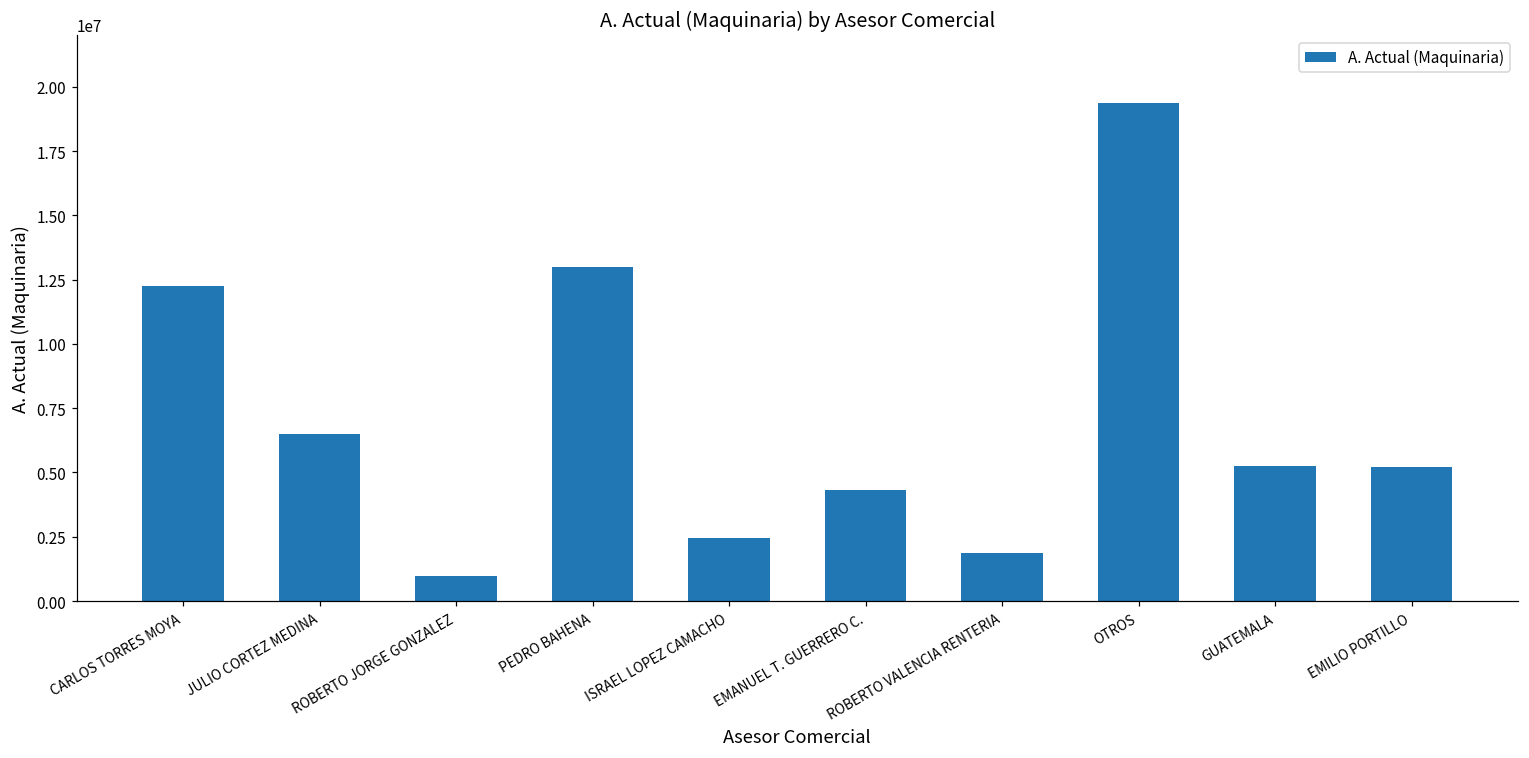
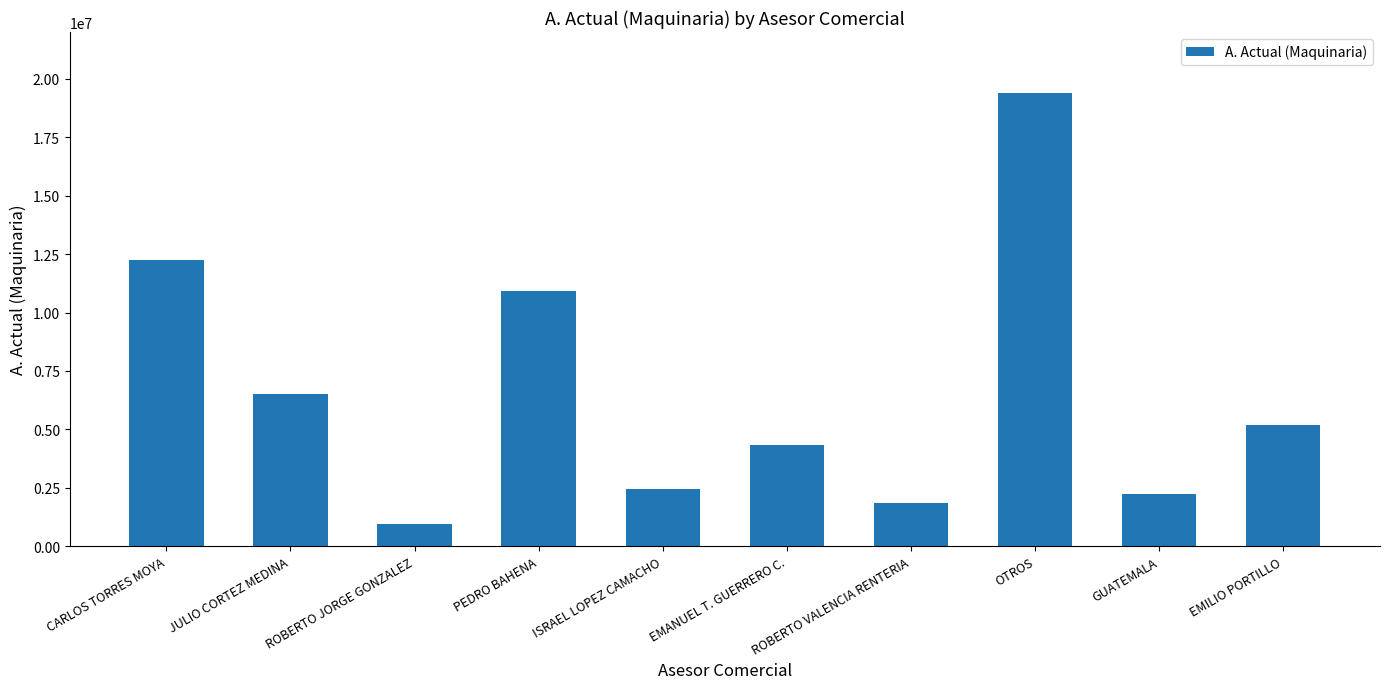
  {
    "CARLOS TORRES MOYA": 12300000,
    "JULIO CORTEZ MEDINA": 6500000,
    "ROBERTO JORGE GONZALEZ": 1000000,
-   "PEDRO BAHENA": 13000000,
+   "PEDRO BAHENA": 10900000,
    "ISRAEL LOPEZ CAMACHO": 2400000,
    "EMANUEL T. GUERRERO C.": 4300000,
    "ROBERTO VALENCIA RENTERIA": 1900000,
    "OTROS": 19400000,
-   "GUATEMALA": 5300000,
+   "GUATEMALA": 2200000,
    "EMILIO PORTILLO": 5200000
  }
